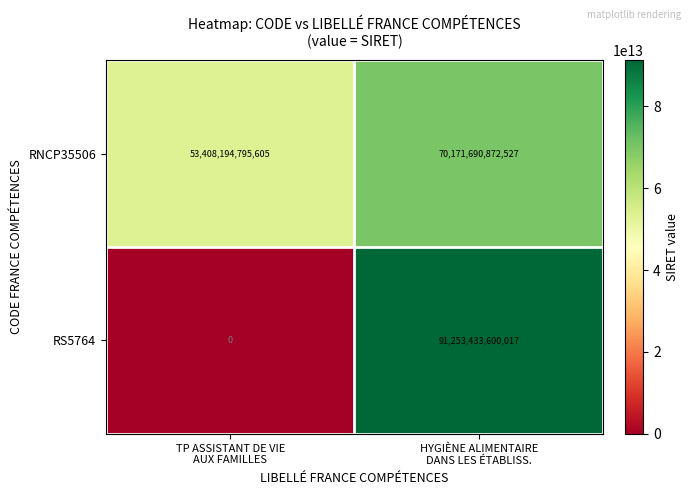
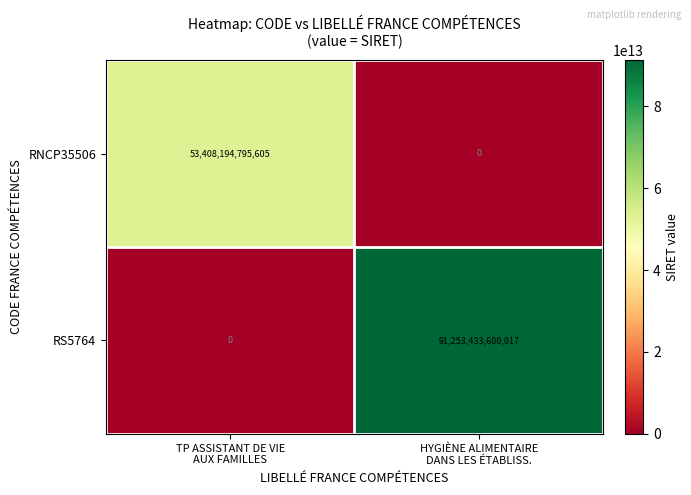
  {
    "RNCP35506": {
      "TP ASSISTANT DE VIE AUX FAMILLES": "53,408,194,795,605",
-     "HYGIÈNE ALIMENTAIRE DANS LES ÉTABLISS.": "70,171,690,872,527"
+     "HYGIÈNE ALIMENTAIRE DANS LES ÉTABLISS.": "0"
    },
    "RS5764": {
      "TP ASSISTANT DE VIE AUX FAMILLES": "0",
      "HYGIÈNE ALIMENTAIRE DANS LES ÉTABLISS.": "91,253,433,600,017"
    }
  }
